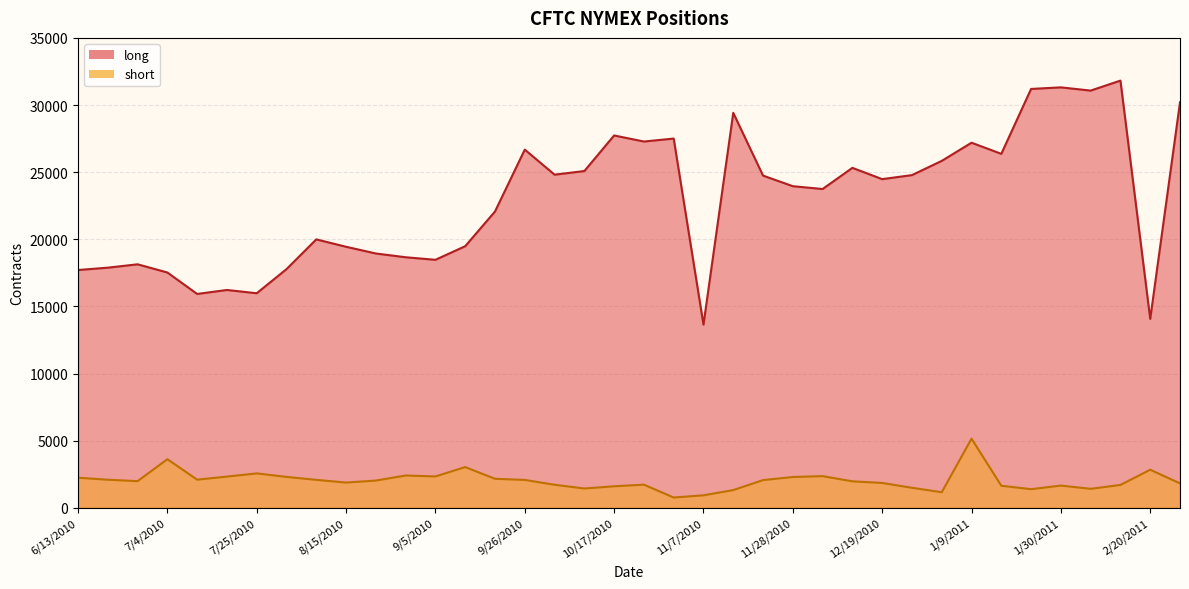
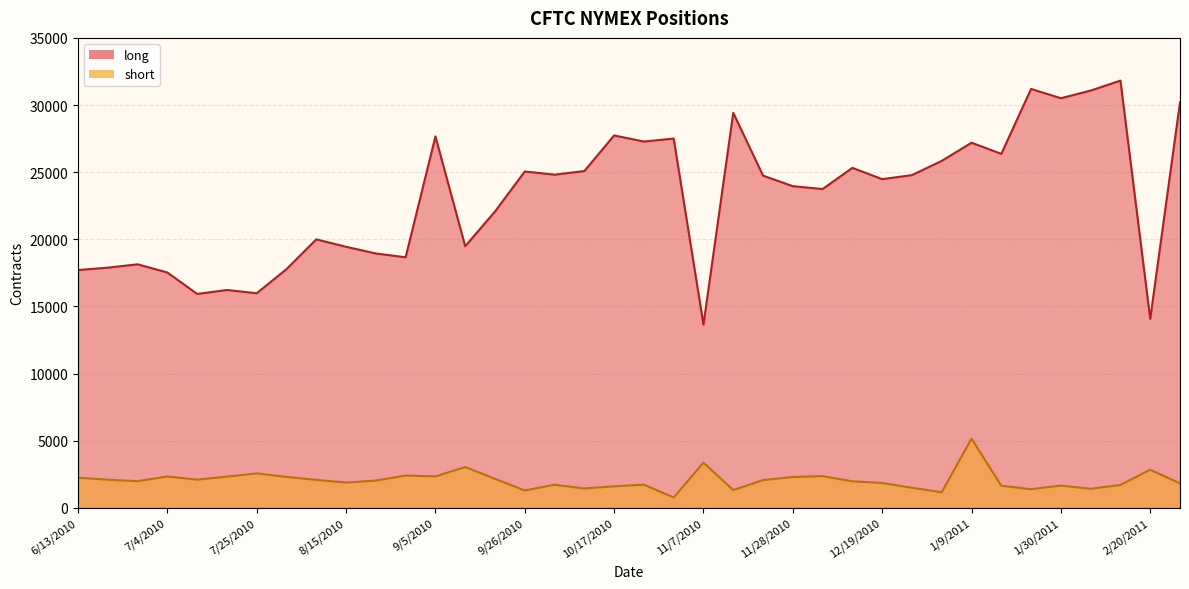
  {
    "long": {
      "6/13/2010": 17700,
      "7/4/2010": 17500,
      "7/25/2010": 16000,
      "8/15/2010": 19400,
-     "9/5/2010": 18500,
-     "9/26/2010": 26700,
+     "9/5/2010": 27700,
+     "9/26/2010": 25100,
      "10/17/2010": 27700,
      "11/7/2010": 13600,
      "11/28/2010": 24000,
      "12/19/2010": 24500,
      "1/9/2011": 27200,
-     "1/30/2011": 31300,
+     "1/30/2011": 30500,
      "2/20/2011": 14100
    },
    "short": {
      "6/13/2010": 2200,
-     "7/4/2010": 3600,
+     "7/4/2010": 2300,
      "7/25/2010": 2600,
      "8/15/2010": 1900,
      "9/5/2010": 2300,
-     "9/26/2010": 2100,
+     "9/26/2010": 1300,
      "10/17/2010": 1600,
-     "11/7/2010": 900,
+     "11/7/2010": 3400,
      "11/28/2010": 2300,
      "12/19/2010": 1900,
      "1/9/2011": 5200,
      "1/30/2011": 1700,
      "2/20/2011": 2800
    }
  }
